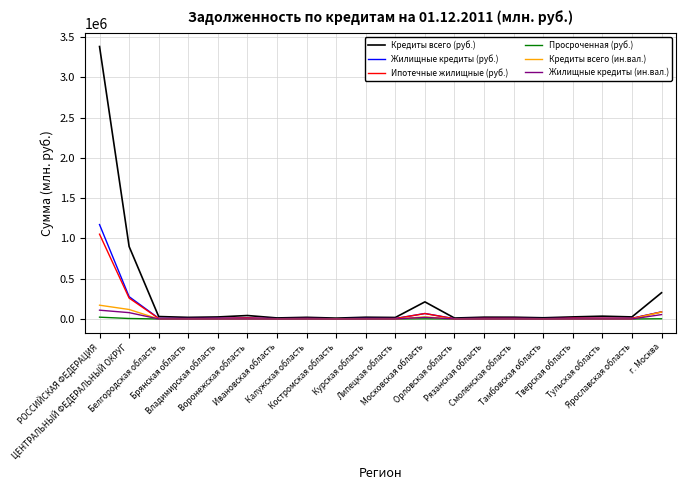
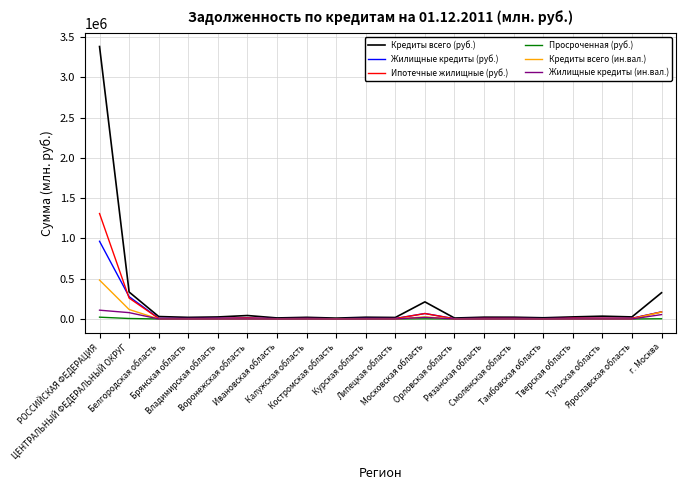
  {
    "Кредиты всего (руб.)": {
      "РОССИЙСКАЯ ФЕДЕРАЦИЯ": 3400000,
-     "ЦЕНТРАЛЬНЫЙ ФЕДЕРАЛЬНЫЙ ОКРУГ": 900000,
+     "ЦЕНТРАЛЬНЫЙ ФЕДЕРАЛЬНЫЙ ОКРУГ": 300000,
      "Московская область": 200000,
      "г. Москва": 300000
    },
    "Жилищные кредиты (руб.)": {
-     "РОССИЙСКАЯ ФЕДЕРАЦИЯ": 1200000
+     "РОССИЙСКАЯ ФЕДЕРАЦИЯ": 1000000
    },
    "Ипотечные жилищные (руб.)": {
-     "РОССИЙСКАЯ ФЕДЕРАЦИЯ": 1100000
+     "РОССИЙСКАЯ ФЕДЕРАЦИЯ": 1300000
    },
    "Просроченная (руб.)": {
      "РОССИЙСКАЯ ФЕДЕРАЦИЯ": 0,
      "ЦЕНТРАЛЬНЫЙ ФЕДЕРАЛЬНЫЙ ОКРУГ": 0,
      "г. Москва": 0
    },
    "Кредиты всего (ин.вал.)": {
-     "РОССИЙСКАЯ ФЕДЕРАЦИЯ": 200000,
+     "РОССИЙСКАЯ ФЕДЕРАЦИЯ": 500000,
      "ЦЕНТРАЛЬНЫЙ ФЕДЕРАЛЬНЫЙ ОКРУГ": 100000
    },
    "Жилищные кредиты (ин.вал.)": {
      "РОССИЙСКАЯ ФЕДЕРАЦИЯ": 100000,
      "ЦЕНТРАЛЬНЫЙ ФЕДЕРАЛЬНЫЙ ОКРУГ": 100000
    }
  }
